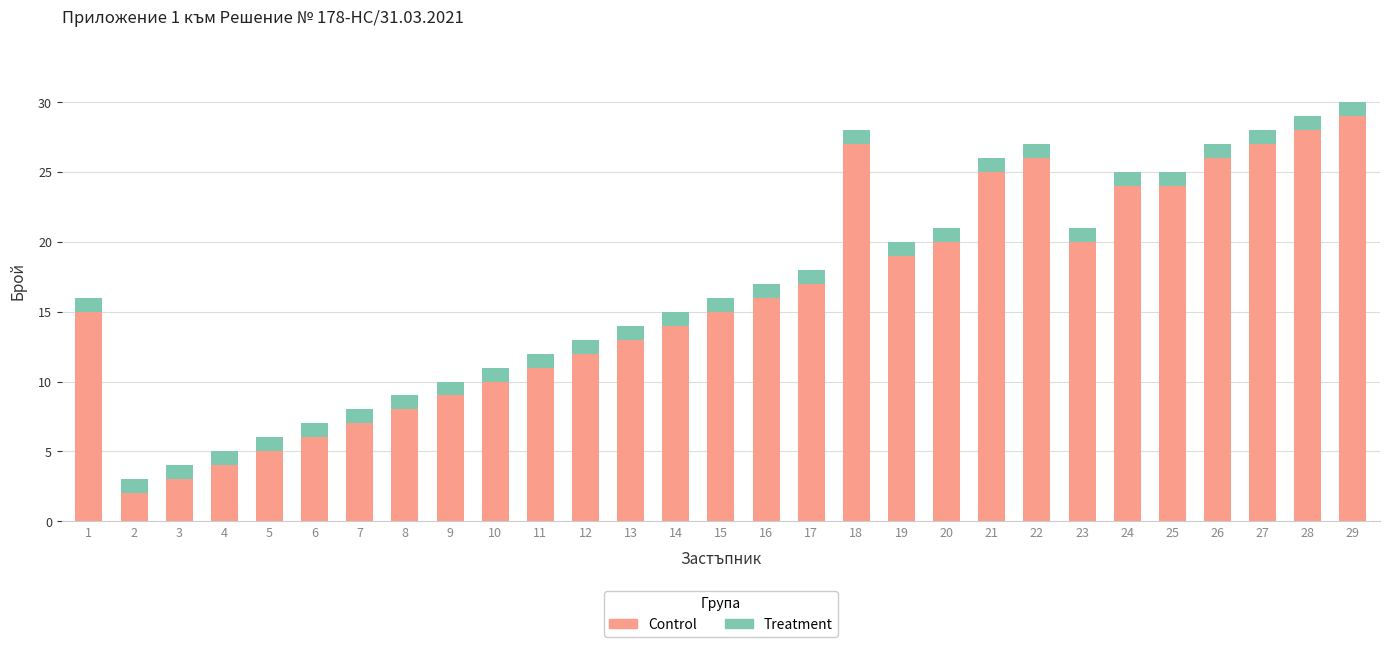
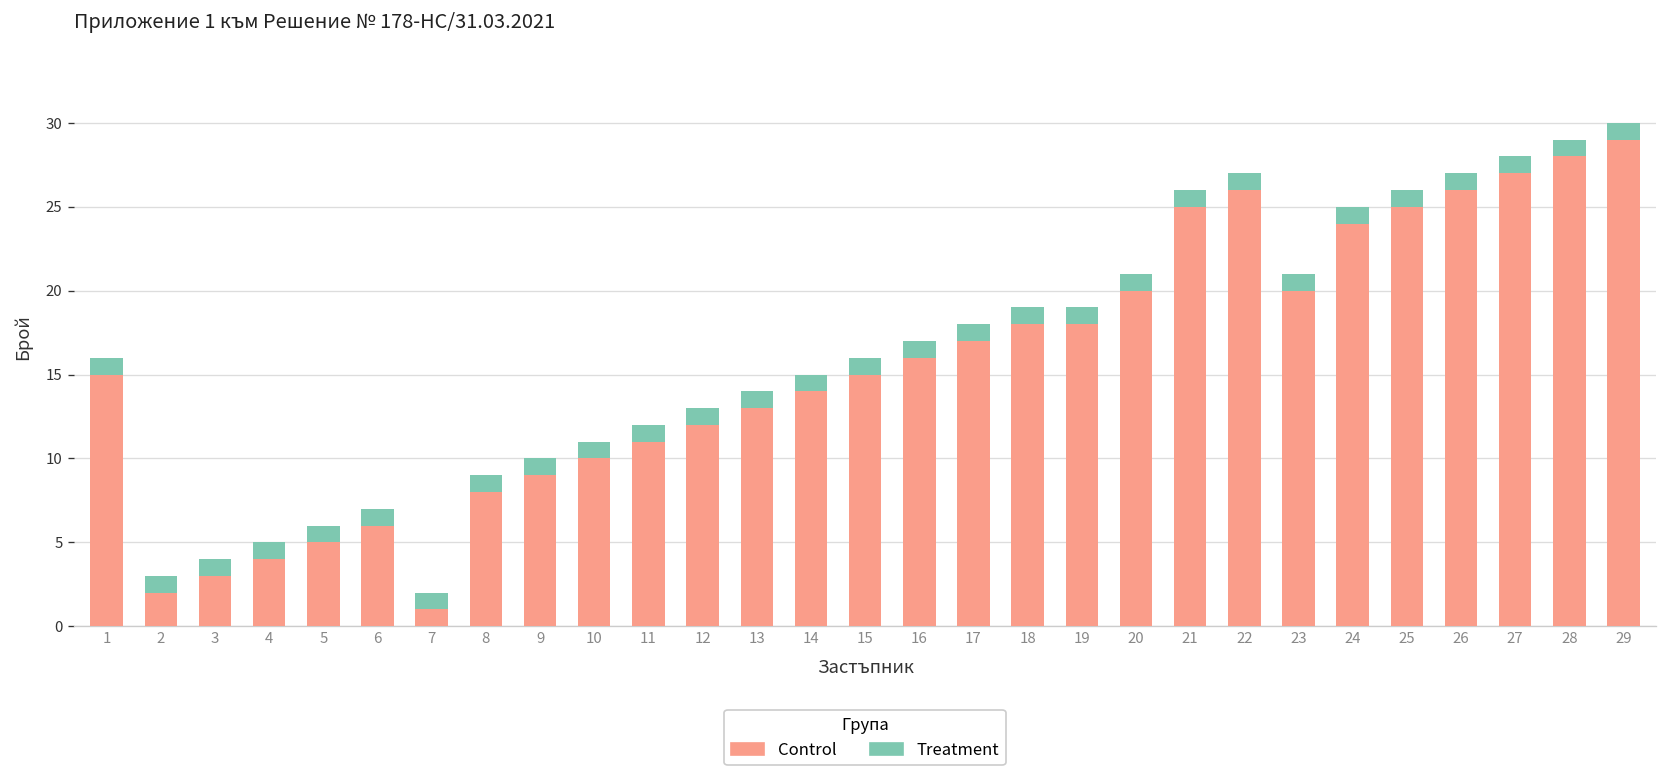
  {
    "Control": {
      "1": 15,
      "2": 2,
      "3": 3,
      "4": 4,
      "5": 5,
      "6": 6,
-     "7": 7,
+     "7": 1,
      "8": 8,
      "9": 9,
      "10": 10,
      "11": 11,
      "12": 12,
      "13": 13,
      "14": 14,
      "15": 15,
      "16": 16,
      "17": 17,
-     "18": 27,
-     "19": 19,
+     "18": 18,
+     "19": 18,
      "20": 20,
      "21": 25,
      "22": 26,
      "23": 20,
      "24": 24,
-     "25": 24,
+     "25": 25,
      "26": 26,
      "27": 27,
      "28": 28,
      "29": 29
    },
    "Treatment": {
      "1": 1,
      "2": 1,
      "3": 1,
      "4": 1,
      "5": 1,
      "6": 1,
      "7": 1,
      "8": 1,
      "9": 1,
      "10": 1,
      "11": 1,
      "12": 1,
      "13": 1,
      "14": 1,
      "15": 1,
      "16": 1,
      "17": 1,
      "18": 1,
      "19": 1,
      "20": 1,
      "21": 1,
      "22": 1,
      "23": 1,
      "24": 1,
      "25": 1,
      "26": 1,
      "27": 1,
      "28": 1,
      "29": 1
    }
  }
